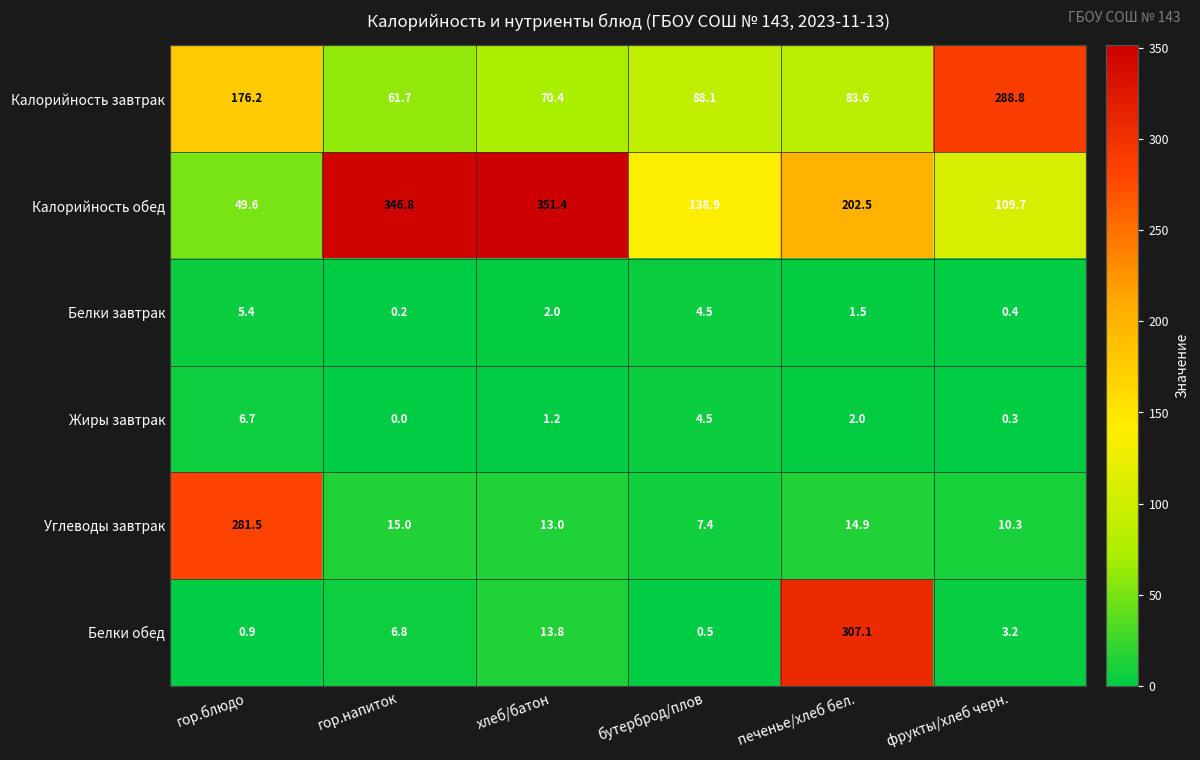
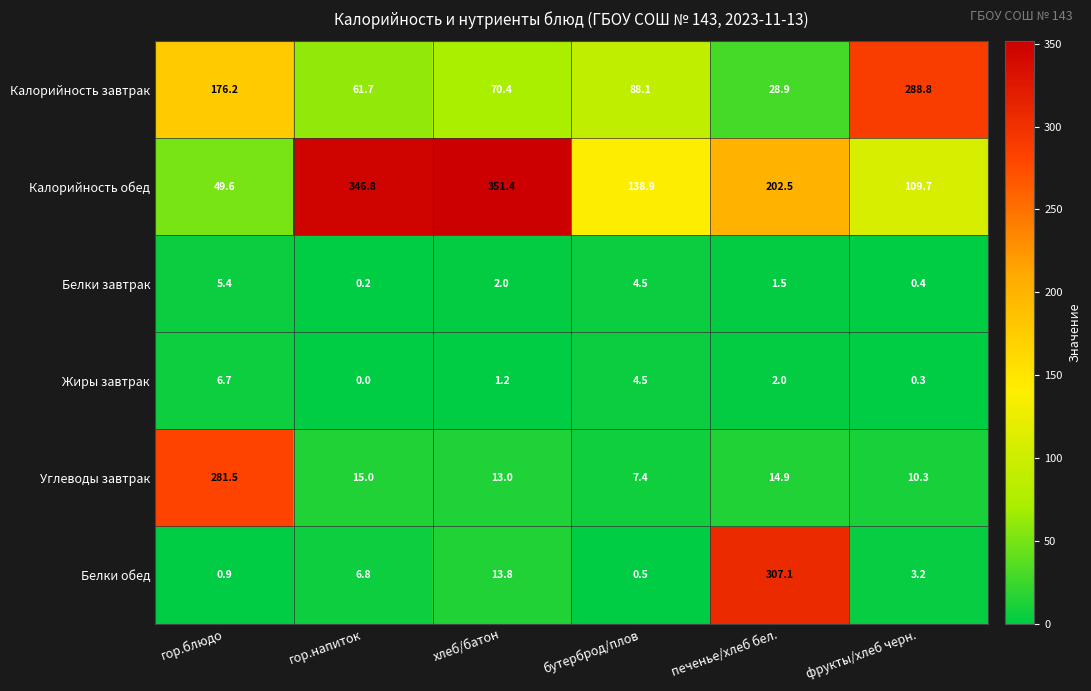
  {
    "Калорийность завтрак": {
      "гор.блюдо": 176.2,
      "гор.напиток": 61.7,
      "хлеб/батон": 70.4,
      "бутерброд/плов": 88.1,
-     "печенье/хлеб бел.": 83.6,
+     "печенье/хлеб бел.": 28.9,
      "фрукты/хлеб черн.": 288.8
    },
    "Калорийность обед": {
      "гор.блюдо": 49.6,
      "гор.напиток": 346.8,
      "хлеб/батон": 351.4,
      "бутерброд/плов": 138.9,
      "печенье/хлеб бел.": 202.5,
      "фрукты/хлеб черн.": 109.7
    },
    "Белки завтрак": {
      "гор.блюдо": 5.4,
      "гор.напиток": 0.2,
      "хлеб/батон": 2.0,
      "бутерброд/плов": 4.5,
      "печенье/хлеб бел.": 1.5,
      "фрукты/хлеб черн.": 0.4
    },
    "Жиры завтрак": {
      "гор.блюдо": 6.7,
      "гор.напиток": 0.0,
      "хлеб/батон": 1.2,
      "бутерброд/плов": 4.5,
      "печенье/хлеб бел.": 2.0,
      "фрукты/хлеб черн.": 0.3
    },
    "Углеводы завтрак": {
      "гор.блюдо": 281.5,
      "гор.напиток": 15.0,
      "хлеб/батон": 13.0,
      "бутерброд/плов": 7.4,
      "печенье/хлеб бел.": 14.9,
      "фрукты/хлеб черн.": 10.3
    },
    "Белки обед": {
      "гор.блюдо": 0.9,
      "гор.напиток": 6.8,
      "хлеб/батон": 13.8,
      "бутерброд/плов": 0.5,
      "печенье/хлеб бел.": 307.1,
      "фрукты/хлеб черн.": 3.2
    }
  }
